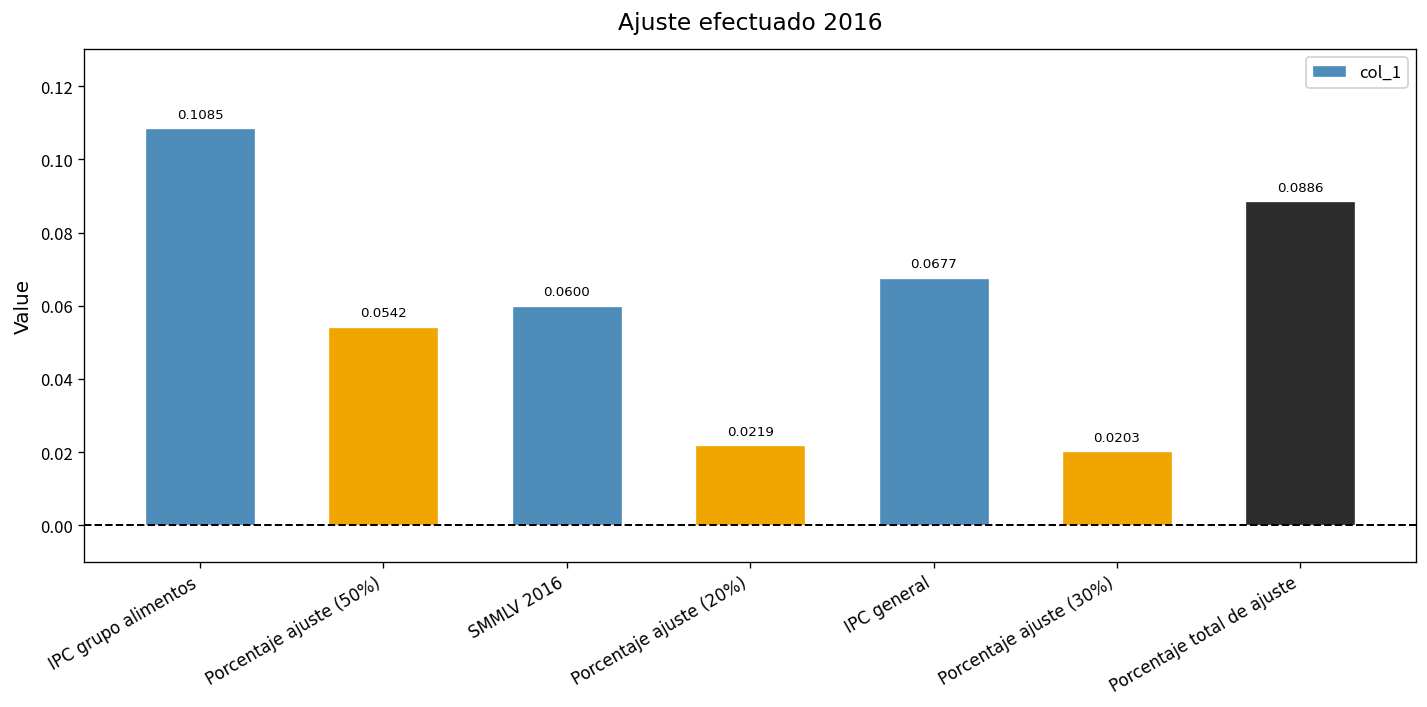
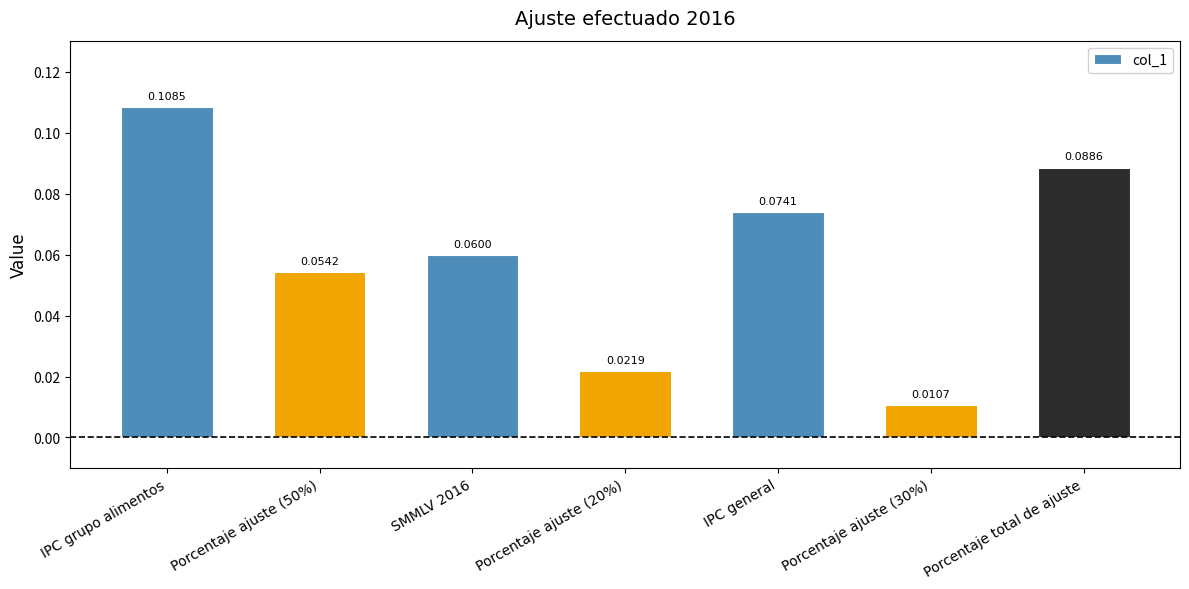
  {
    "IPC grupo alimentos": 0.1085,
    "Porcentaje ajuste (50%)": 0.0542,
    "SMMLV 2016": 0.0600,
    "Porcentaje ajuste (20%)": 0.0219,
-   "IPC general": 0.0677,
-   "Porcentaje ajuste (30%)": 0.0203,
+   "IPC general": 0.0741,
+   "Porcentaje ajuste (30%)": 0.0107,
    "Porcentaje total de ajuste": 0.0886
  }
